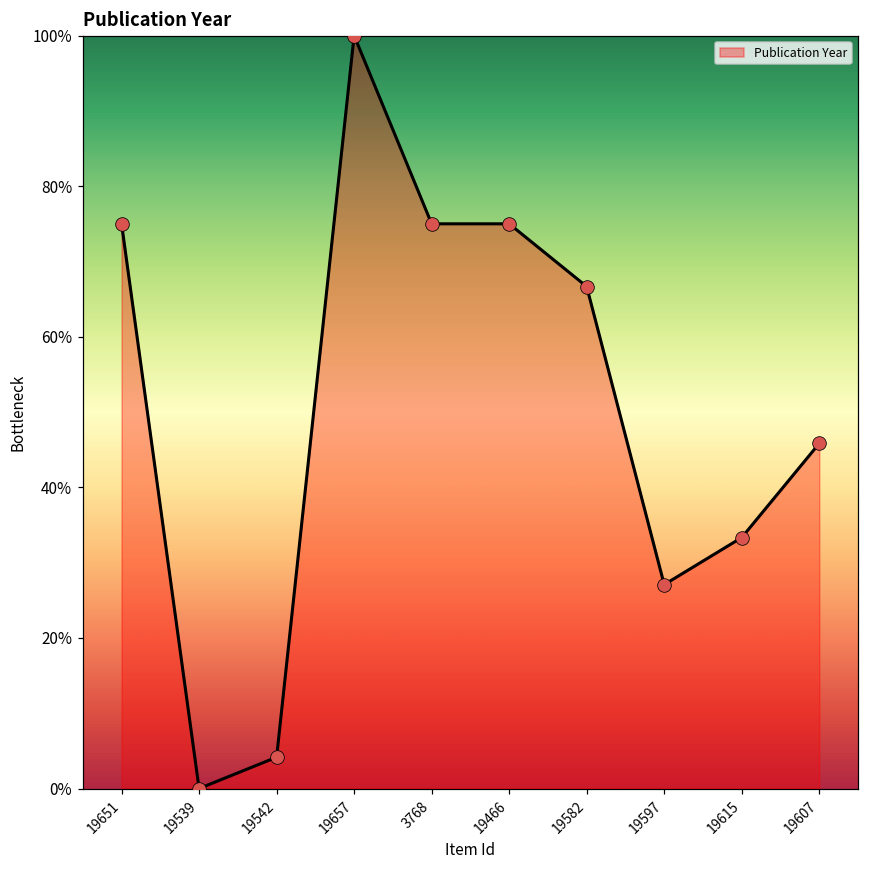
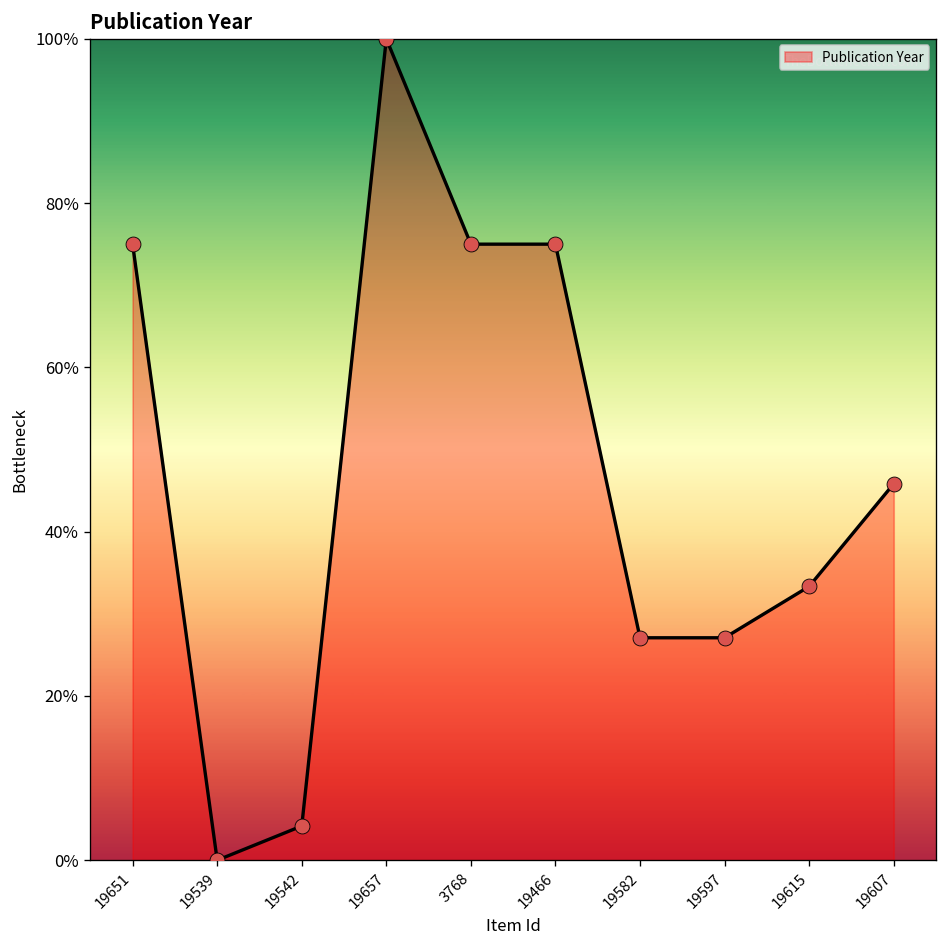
  {
    "19651": "75%",
    "19539": "0%",
    "19542": "4%",
    "19657": "100%",
    "3768": "75%",
    "19466": "75%",
-   "19582": "67%",
+   "19582": "27%",
    "19597": "27%",
    "19615": "33%",
    "19607": "46%"
  }
